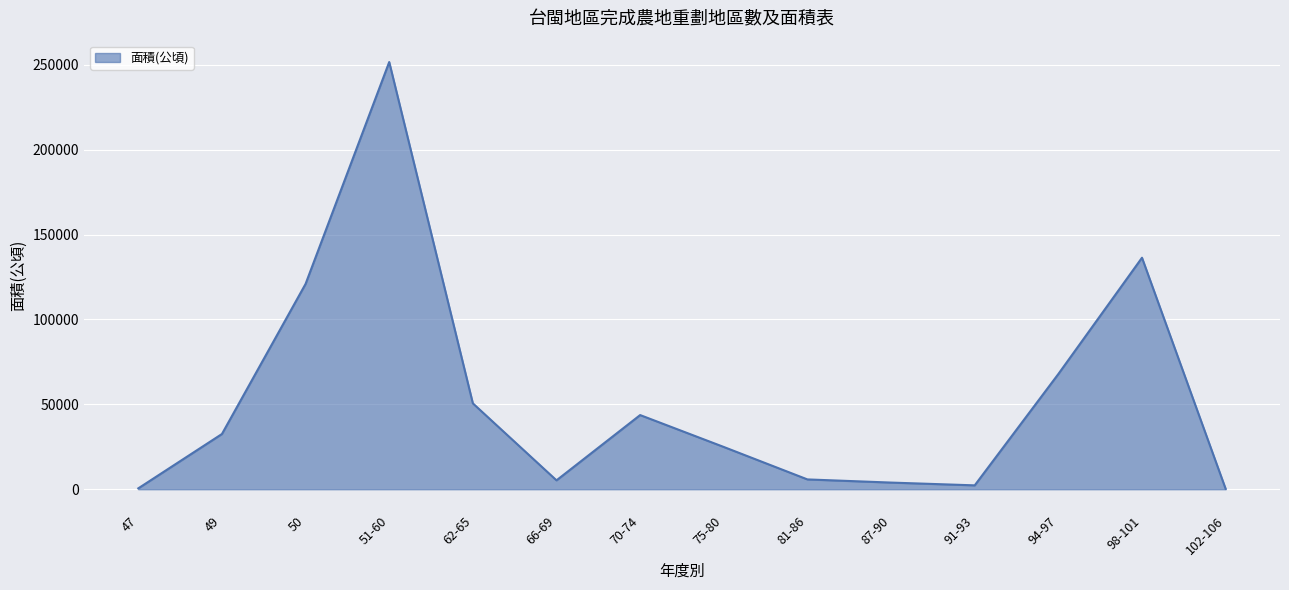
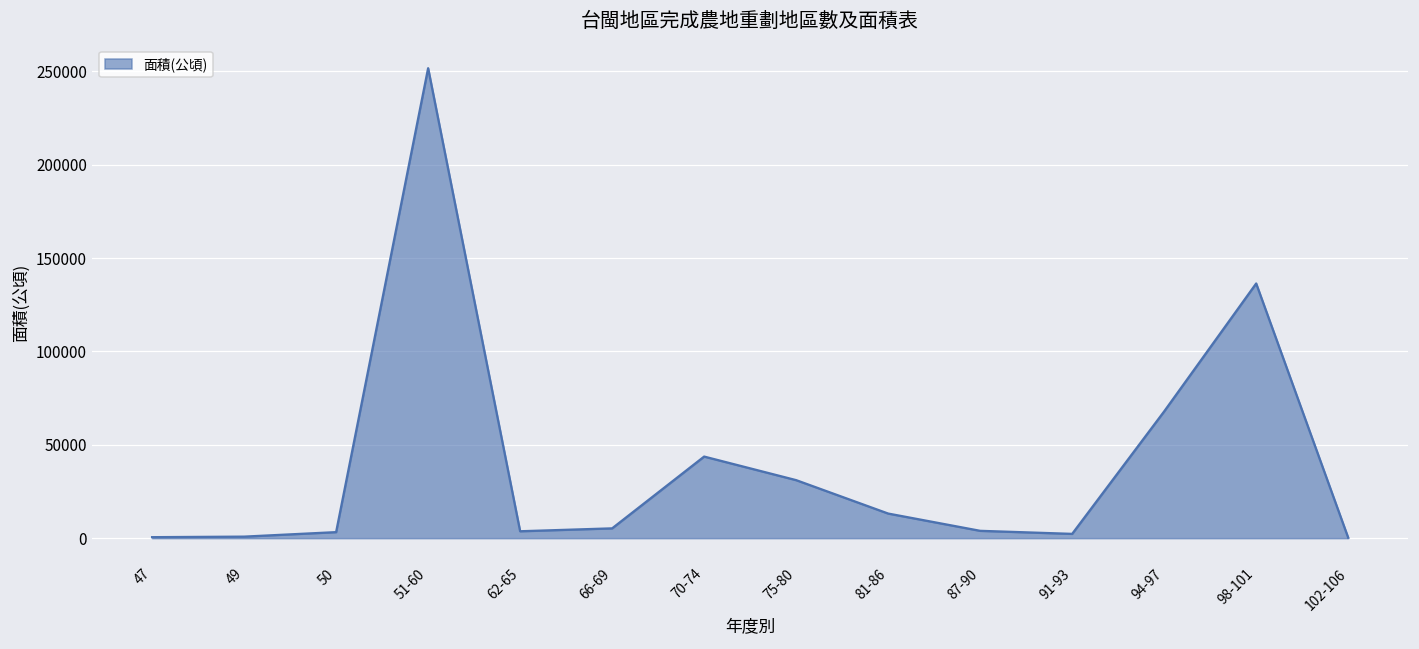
  {
    "47": 1000,
-   "49": 33000,
-   "50": 121000,
+   "49": 1000,
+   "50": 3000,
    "51-60": 252000,
-   "62-65": 51000,
+   "62-65": 4000,
    "66-69": 5000,
    "70-74": 44000,
-   "75-80": 25000,
-   "81-86": 6000,
+   "75-80": 31000,
+   "81-86": 13000,
    "87-90": 4000,
    "91-93": 2000,
    "94-97": 68000,
    "98-101": 136000,
    "102-106": 0
  }
